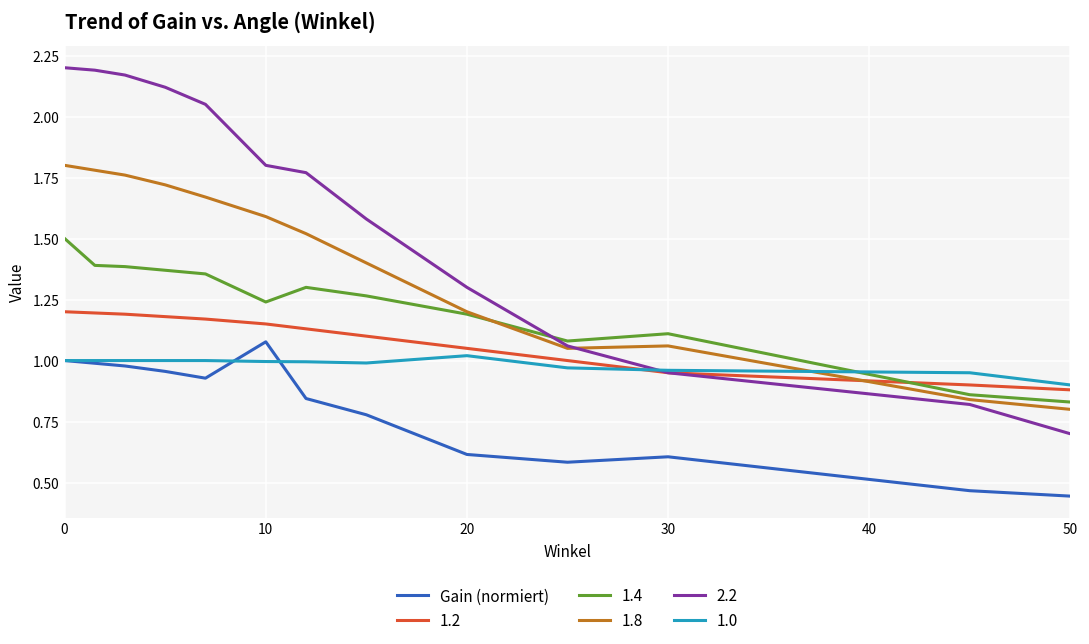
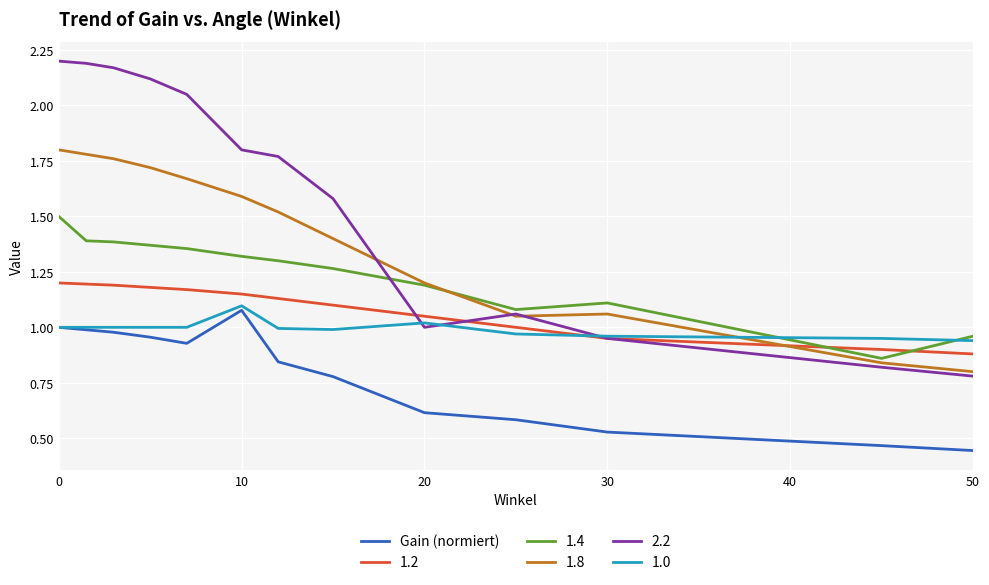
  {
    "Gain (normiert)": {
      "10": 1.08,
      "20": 0.62,
-     "30": 0.61,
+     "30": 0.53,
      "50": 0.44
    },
    "1.4": {
      "0": 1.50,
-     "10": 1.24,
+     "10": 1.32,
      "30": 1.11,
-     "50": 0.83
+     "50": 0.96
    },
    "2.2": {
      "0": 2.20,
      "10": 1.80,
-     "20": 1.3,
-     "50": 0.70
+     "20": 1.0,
+     "50": 0.78
    },
    "1.0": {
-     "10": 1.00,
+     "10": 1.10,
      "20": 1.02,
-     "50": 0.90
+     "50": 0.94
    }
  }
